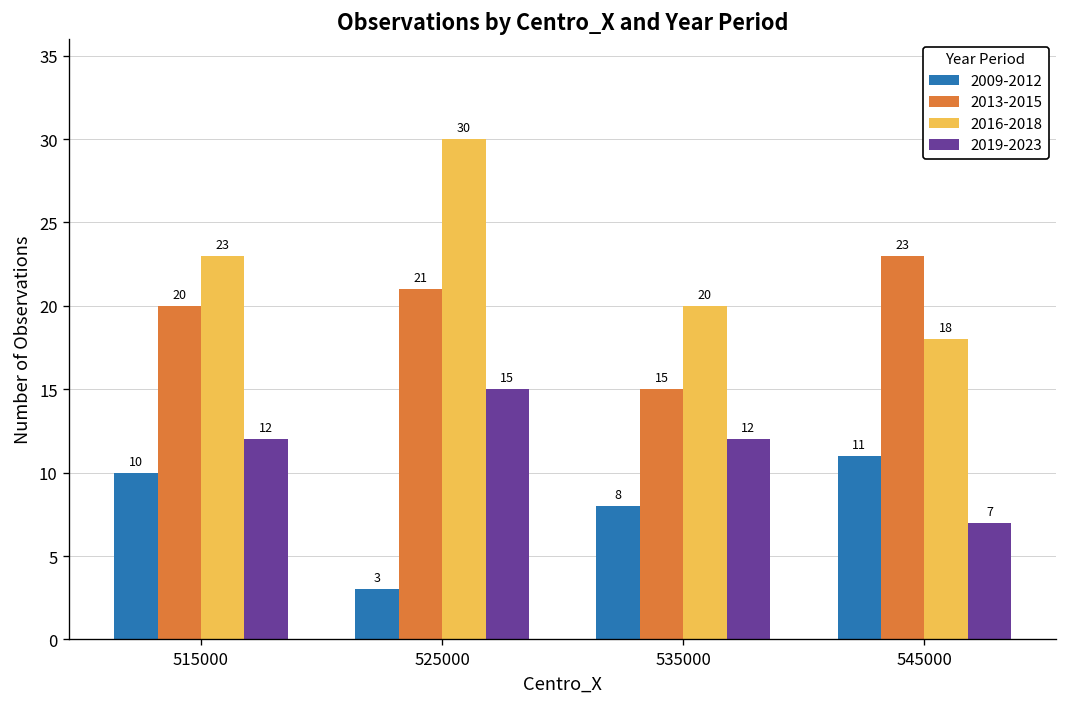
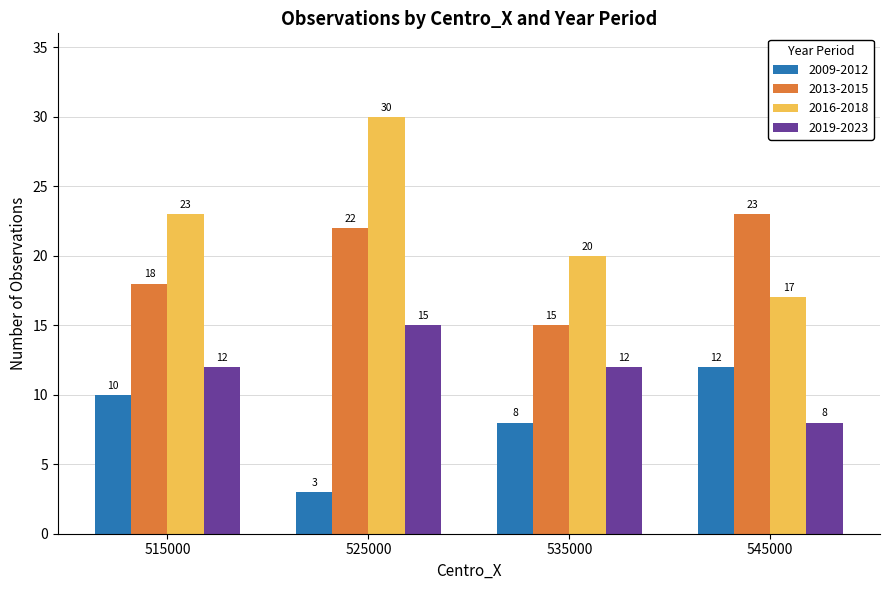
  {
    "2009-2012": {
      "515000": 10,
      "525000": 3,
      "535000": 8,
-     "545000": 11
+     "545000": 12
    },
    "2013-2015": {
-     "515000": 20,
-     "525000": 21,
+     "515000": 18,
+     "525000": 22,
      "535000": 15,
      "545000": 23
    },
    "2016-2018": {
      "515000": 23,
      "525000": 30,
      "535000": 20,
-     "545000": 18
+     "545000": 17
    },
    "2019-2023": {
      "515000": 12,
      "525000": 15,
      "535000": 12,
-     "545000": 7
+     "545000": 8
    }
  }
